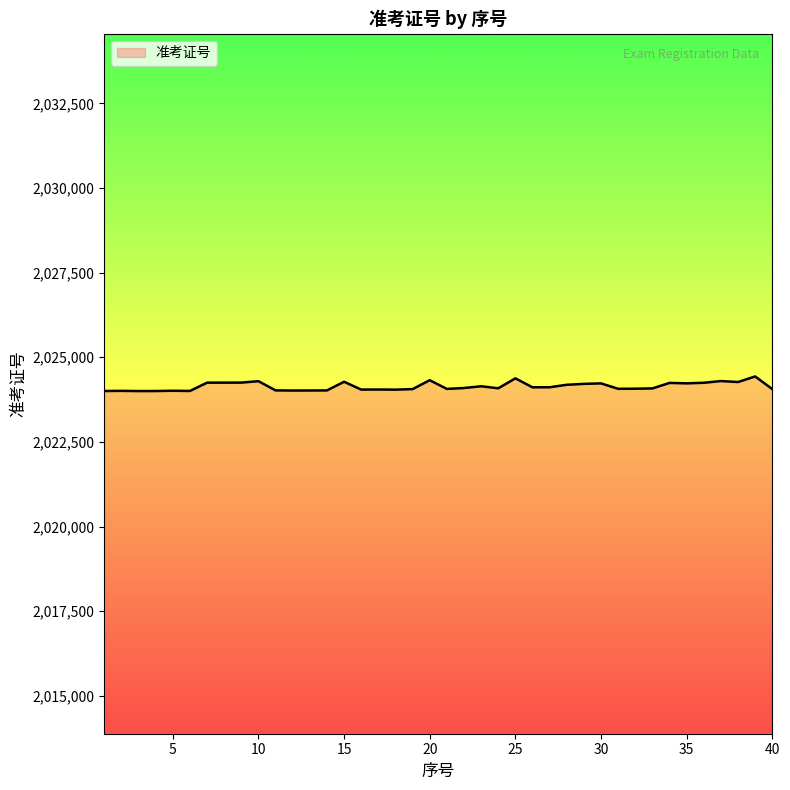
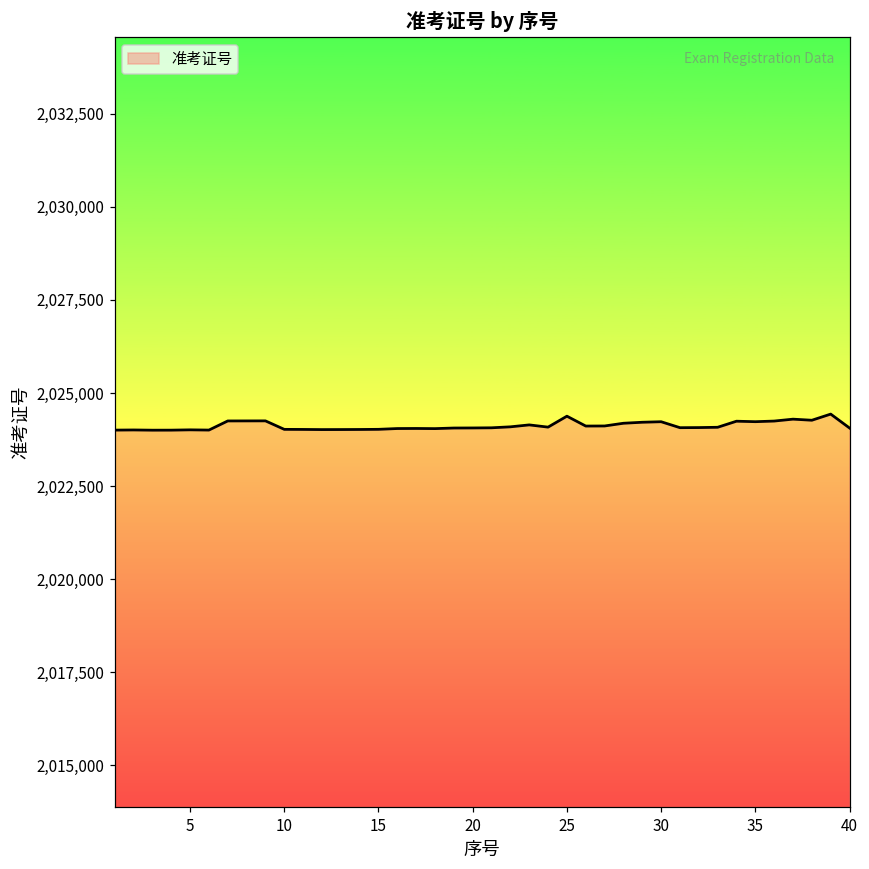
  {
    "5": "2,024,000",
-   "10": "2,024,300",
-   "15": "2,024,300",
-   "20": "2,024,300",
+   "10": "2,024,000",
+   "15": "2,024,000",
+   "20": "2,024,100",
    "25": "2,024,400",
    "30": "2,024,200",
    "35": "2,024,200",
    "40": "2,024,100"
  }
